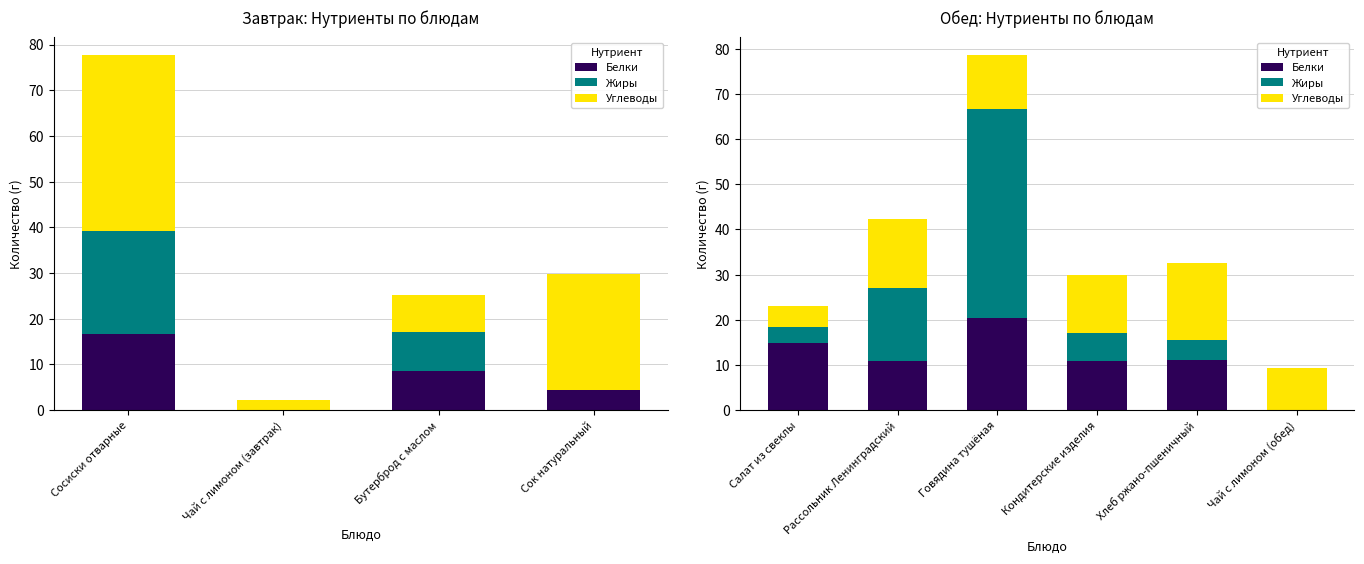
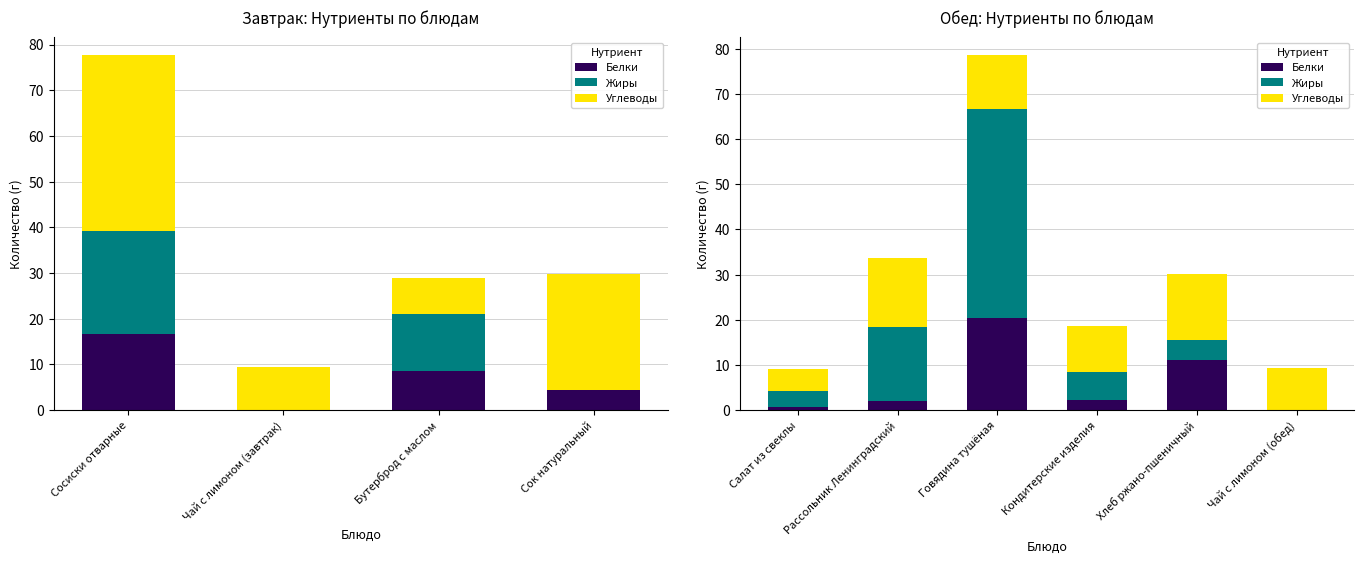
  {
    "Завтрак: Нутриенты по блюдам": {
      "Белки": {
        "Сосиски отварные": 17,
        "Бутерброд с маслом": 9,
        "Сок натуральный": 4
      },
      "Жиры": {
        "Сосиски отварные": 23,
        "Чай с лимоном (завтрак)": 0,
-       "Бутерброд с маслом": 9,
+       "Бутерброд с маслом": 12,
        "Сок натуральный": 0
      },
      "Углеводы": {
        "Сосиски отварные": 38,
-       "Чай с лимоном (завтрак)": 2,
+       "Чай с лимоном (завтрак)": 9,
        "Бутерброд с маслом": 8,
        "Сок натуральный": 25
      }
    },
    "Обед: Нутриенты по блюдам": {
      "Белки": {
-       "Салат из свеклы": 15,
-       "Рассольник Ленинградский": 11,
+       "Салат из свеклы": 1,
+       "Рассольник Ленинградский": 2,
        "Говядина тушёная": 21,
-       "Кондитерские изделия": 11,
+       "Кондитерские изделия": 2,
        "Хлеб ржано-пшеничный": 11,
        "Чай с лимоном (обед)": 0
      },
      "Жиры": {
        "Салат из свеклы": 4,
        "Рассольник Ленинградский": 16,
        "Говядина тушёная": 46,
        "Кондитерские изделия": 6,
        "Хлеб ржано-пшеничный": 4,
        "Чай с лимоном (обед)": 0
      },
      "Углеводы": {
        "Салат из свеклы": 5,
        "Рассольник Ленинградский": 15,
        "Говядина тушёная": 12,
-       "Кондитерские изделия": 13,
-       "Хлеб ржано-пшеничный": 17,
+       "Кондитерские изделия": 10,
+       "Хлеб ржано-пшеничный": 15,
        "Чай с лимоном (обед)": 9
      }
    }
  }
